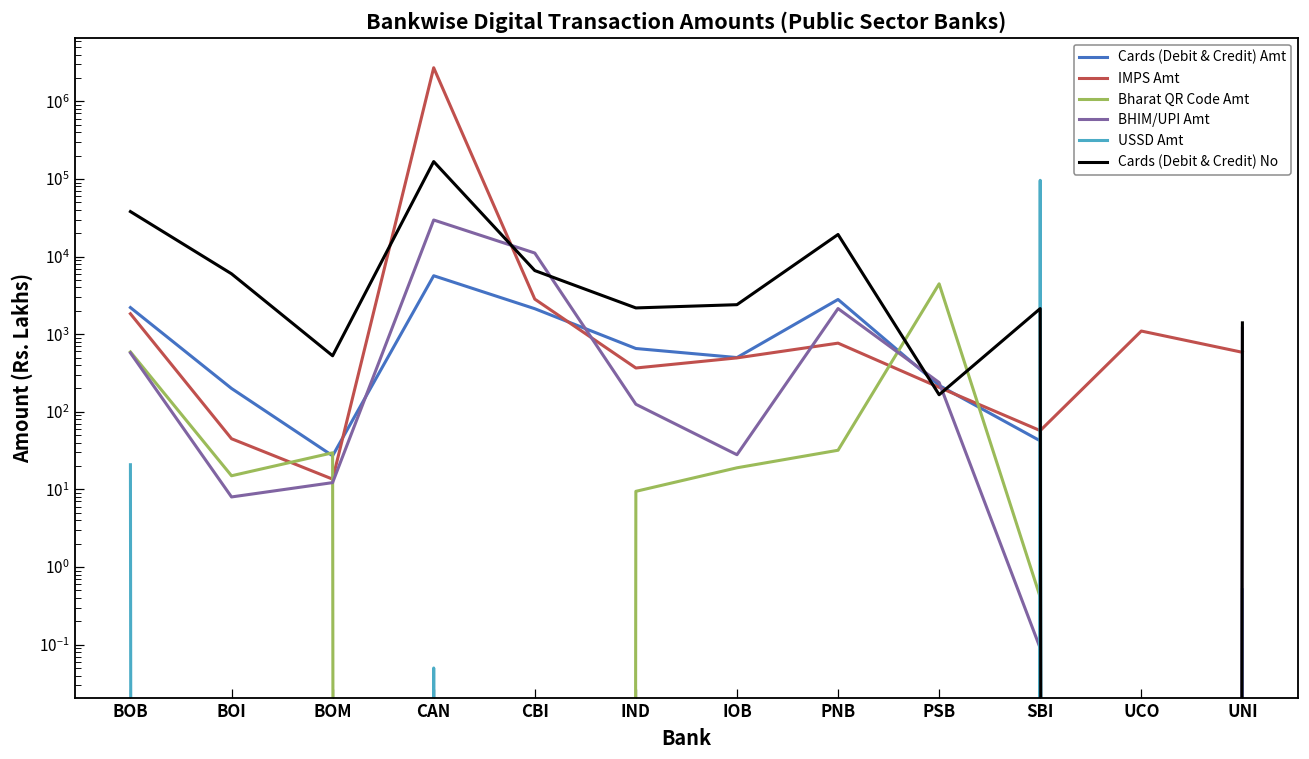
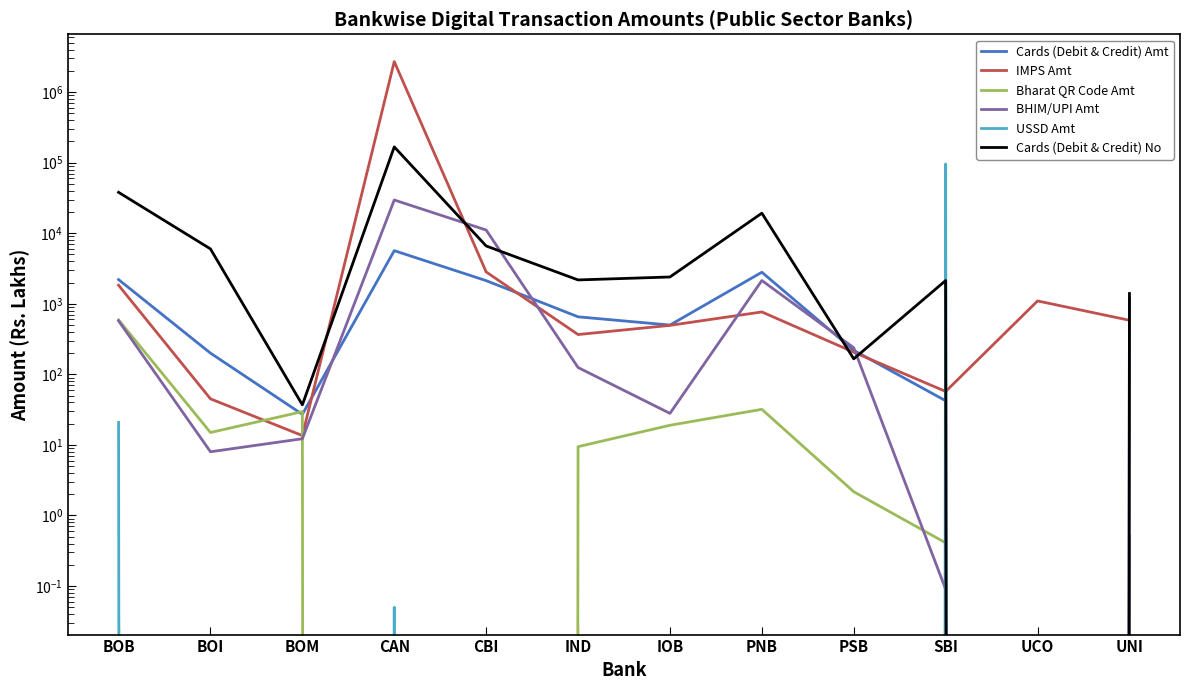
  {
    "IMPS Amt": {
      "BOB": 1800,
      "BOI": 50,
      "BOM": 14,
      "CAN": 2700000,
      "CBI": 2800,
      "IND": 400,
      "PNB": 800,
      "SBI": 60,
      "UCO": 1100,
      "UNI": 600
    },
    "Bharat QR Code Amt": {
      "BOI": 15,
      "BOM": 30,
      "IND": 9,
      "IOB": 19,
      "PNB": 30,
-     "PSB": 4000,
+     "PSB": 2.2,
      "SBI": 0.4
    },
    "BHIM/UPI Amt": {
      "BOI": 8,
      "BOM": 12,
      "CAN": 30000,
      "CBI": 11000,
      "IND": 130,
      "IOB": 28,
      "PNB": 2100,
      "PSB": 240,
      "SBI": 0.09,
      "UNI": 1200
    },
    "Cards (Debit & Credit) No": {
      "BOB": 40000,
      "BOI": 6000,
-     "BOM": 500,
+     "BOM": 40,
      "CAN": 170000,
      "CBI": 7000,
      "IND": 2200,
      "IOB": 2400,
      "PNB": 19000,
      "PSB": 170,
      "SBI": 2100,
      "UNI": 1400
    }
  }
